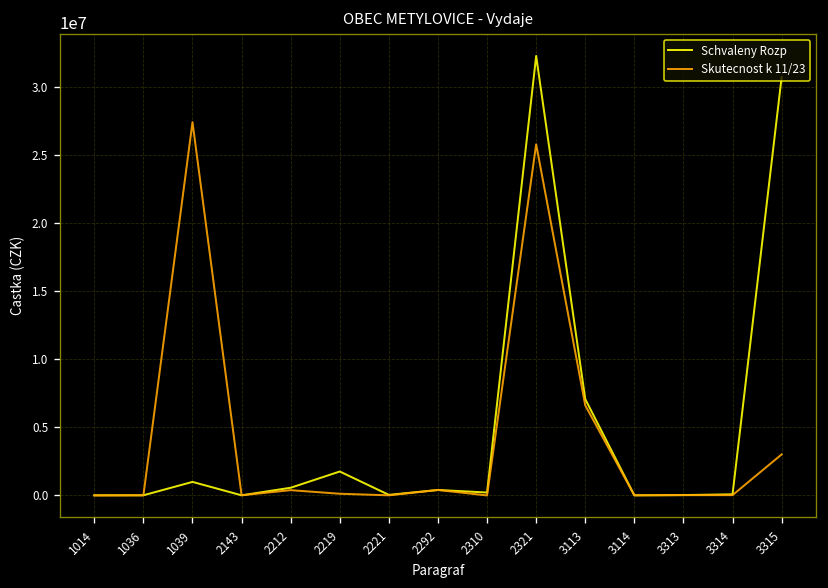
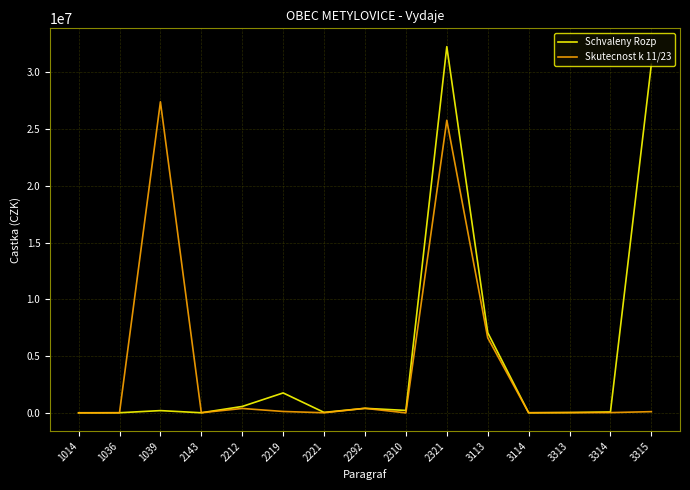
  {
    "Schvaleny Rozp": {
-     "1039": 1000000,
+     "1039": 200000,
      "2219": 1800000,
      "2321": 32300000,
      "3113": 7100000
    },
    "Skutecnost k 11/23": {
      "1039": 27400000,
      "2219": 100000,
      "2321": 25800000,
      "3113": 6600000,
-     "3315": 3000000
+     "3315": 100000
    }
  }
